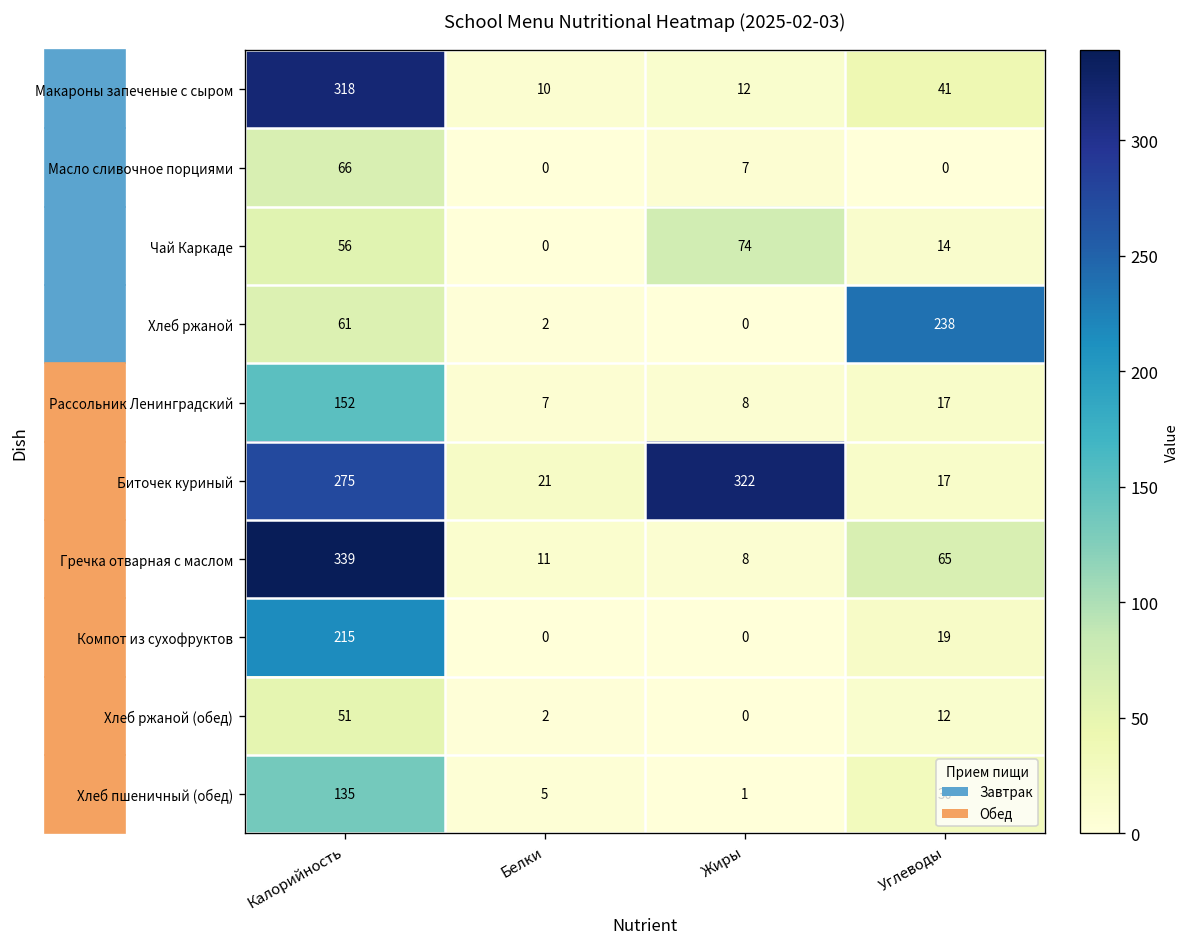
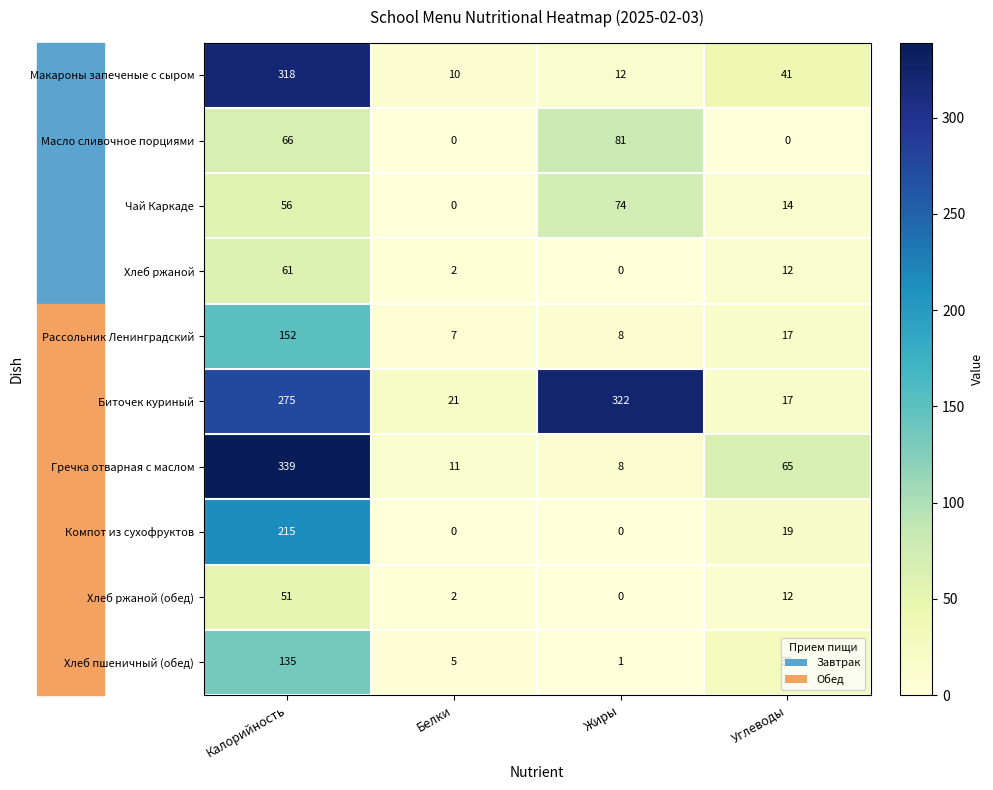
  {
    "Макароны запеченые с сыром": {
      "Калорийность": 318,
      "Белки": 10,
      "Жиры": 12,
      "Углеводы": 41
    },
    "Масло сливочное порциями": {
      "Калорийность": 66,
      "Белки": 0,
-     "Жиры": 7,
+     "Жиры": 81,
      "Углеводы": 0
    },
    "Чай Каркаде": {
      "Калорийность": 56,
      "Белки": 0,
      "Жиры": 74,
      "Углеводы": 14
    },
    "Хлеб ржаной": {
      "Калорийность": 61,
      "Белки": 2,
      "Жиры": 0,
-     "Углеводы": 238
+     "Углеводы": 12
    },
    "Рассольник Ленинградский": {
      "Калорийность": 152,
      "Белки": 7,
      "Жиры": 8,
      "Углеводы": 17
    },
    "Биточек куриный": {
      "Калорийность": 275,
      "Белки": 21,
      "Жиры": 322,
      "Углеводы": 17
    },
    "Гречка отварная с маслом": {
      "Калорийность": 339,
      "Белки": 11,
      "Жиры": 8,
      "Углеводы": 65
    },
    "Компот из сухофруктов": {
      "Калорийность": 215,
      "Белки": 0,
      "Жиры": 0,
      "Углеводы": 19
    },
    "Хлеб ржаной (обед)": {
      "Калорийность": 51,
      "Белки": 2,
      "Жиры": 0,
      "Углеводы": 12
    },
    "Хлеб пшеничный (обед)": {
      "Калорийность": 135,
      "Белки": 5,
      "Жиры": 1
    }
  }
